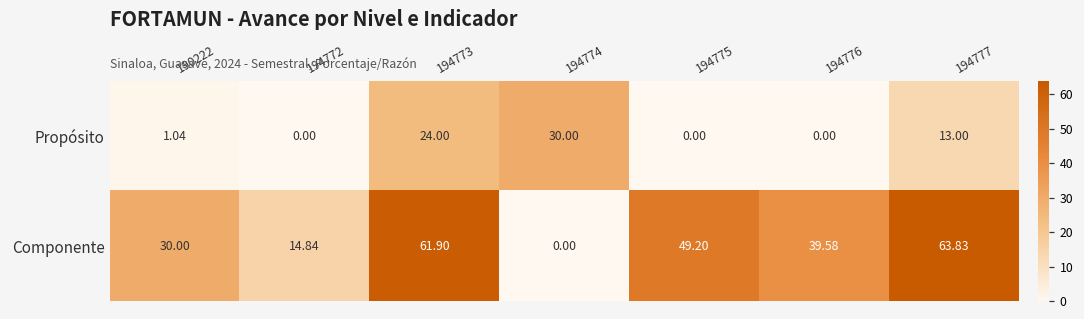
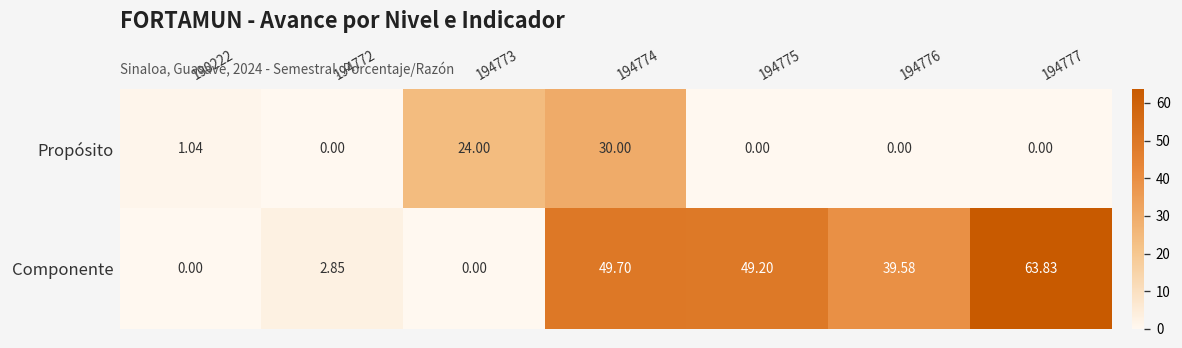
  {
    "Propósito": {
      "190222": 1.04,
      "194772": 0.00,
      "194773": 24.00,
      "194774": 30.00,
      "194775": 0.00,
      "194776": 0.00,
-     "194777": 13.00
+     "194777": 0.00
    },
    "Componente": {
-     "190222": 30.00,
-     "194772": 14.84,
-     "194773": 61.90,
-     "194774": 0.00,
+     "190222": 0.00,
+     "194772": 2.85,
+     "194773": 0.00,
+     "194774": 49.70,
      "194775": 49.20,
      "194776": 39.58,
      "194777": 63.83
    }
  }
